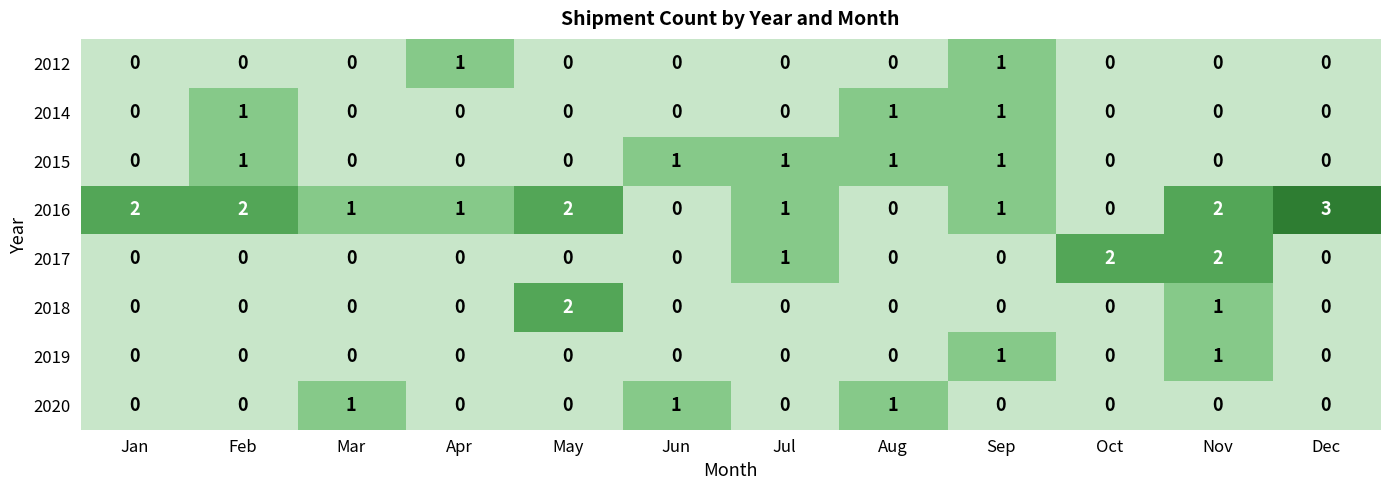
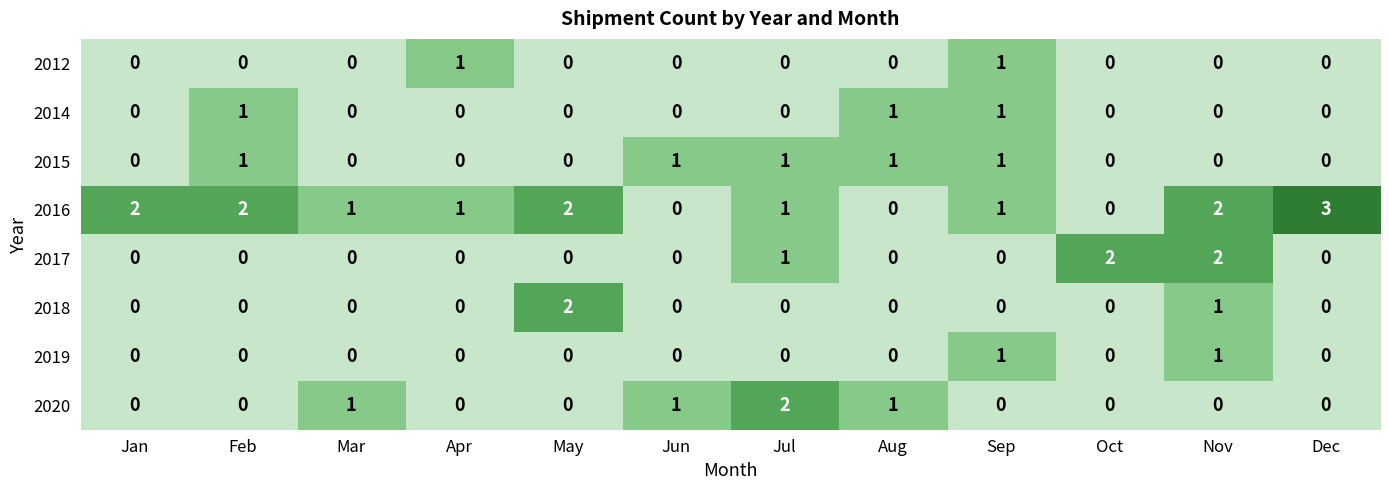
  {
    "2012": {
      "Jan": 0,
      "Feb": 0,
      "Mar": 0,
      "Apr": 1,
      "May": 0,
      "Jun": 0,
      "Jul": 0,
      "Aug": 0,
      "Sep": 1,
      "Oct": 0,
      "Nov": 0,
      "Dec": 0
    },
    "2014": {
      "Jan": 0,
      "Feb": 1,
      "Mar": 0,
      "Apr": 0,
      "May": 0,
      "Jun": 0,
      "Jul": 0,
      "Aug": 1,
      "Sep": 1,
      "Oct": 0,
      "Nov": 0,
      "Dec": 0
    },
    "2015": {
      "Jan": 0,
      "Feb": 1,
      "Mar": 0,
      "Apr": 0,
      "May": 0,
      "Jun": 1,
      "Jul": 1,
      "Aug": 1,
      "Sep": 1,
      "Oct": 0,
      "Nov": 0,
      "Dec": 0
    },
    "2016": {
      "Jan": 2,
      "Feb": 2,
      "Mar": 1,
      "Apr": 1,
      "May": 2,
      "Jun": 0,
      "Jul": 1,
      "Aug": 0,
      "Sep": 1,
      "Oct": 0,
      "Nov": 2,
      "Dec": 3
    },
    "2017": {
      "Jan": 0,
      "Feb": 0,
      "Mar": 0,
      "Apr": 0,
      "May": 0,
      "Jun": 0,
      "Jul": 1,
      "Aug": 0,
      "Sep": 0,
      "Oct": 2,
      "Nov": 2,
      "Dec": 0
    },
    "2018": {
      "Jan": 0,
      "Feb": 0,
      "Mar": 0,
      "Apr": 0,
      "May": 2,
      "Jun": 0,
      "Jul": 0,
      "Aug": 0,
      "Sep": 0,
      "Oct": 0,
      "Nov": 1,
      "Dec": 0
    },
    "2019": {
      "Jan": 0,
      "Feb": 0,
      "Mar": 0,
      "Apr": 0,
      "May": 0,
      "Jun": 0,
      "Jul": 0,
      "Aug": 0,
      "Sep": 1,
      "Oct": 0,
      "Nov": 1,
      "Dec": 0
    },
    "2020": {
      "Jan": 0,
      "Feb": 0,
      "Mar": 1,
      "Apr": 0,
      "May": 0,
      "Jun": 1,
-     "Jul": 0,
+     "Jul": 2,
      "Aug": 1,
      "Sep": 0,
      "Oct": 0,
      "Nov": 0,
      "Dec": 0
    }
  }
